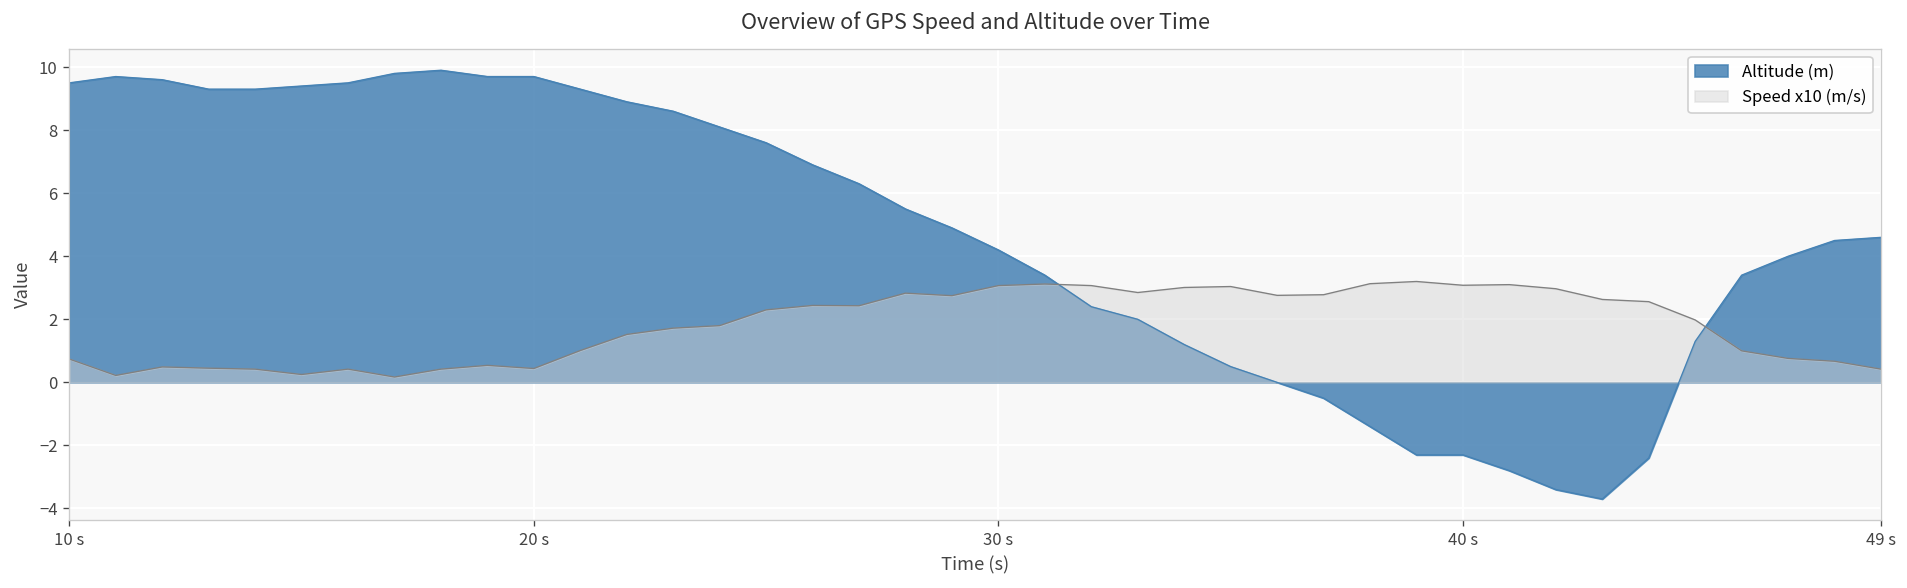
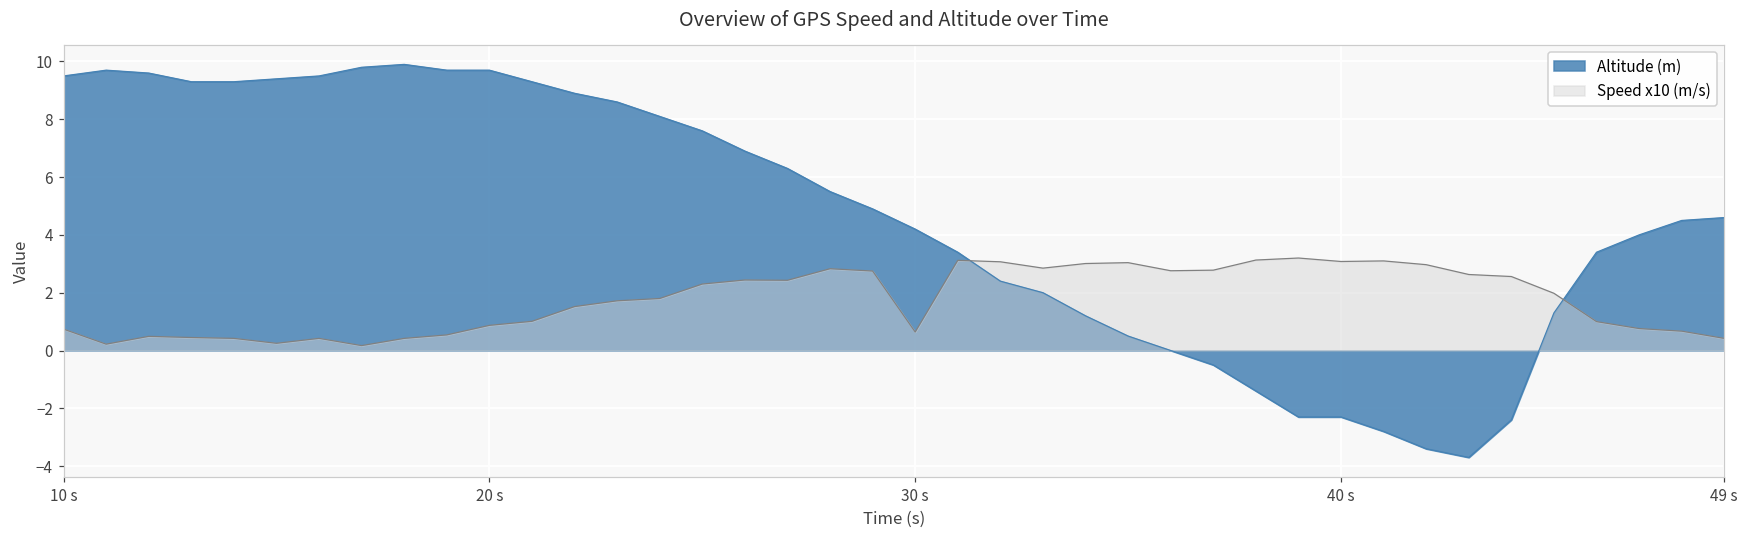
  {
    "Speed x10 (m/s)": {
      "10 s": 0.7,
-     "20 s": 0.4,
-     "30 s": 3.1,
+     "20 s": 0.9,
+     "30 s": 0.6,
      "40 s": 3.1,
      "49 s": 0.4
    }
  }
